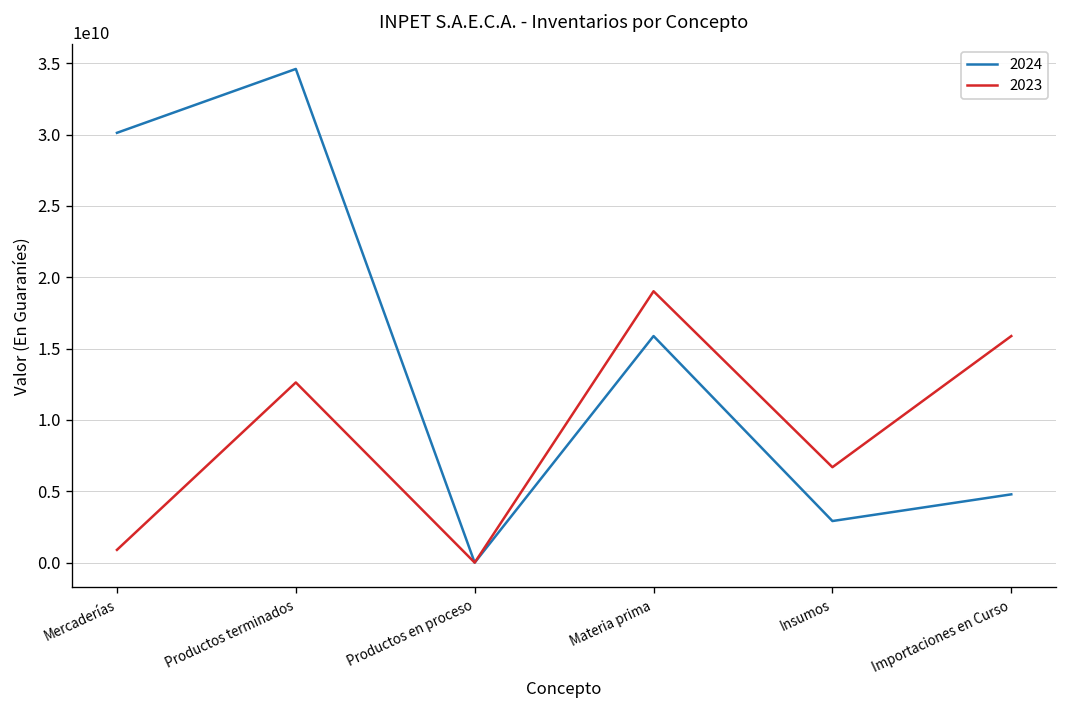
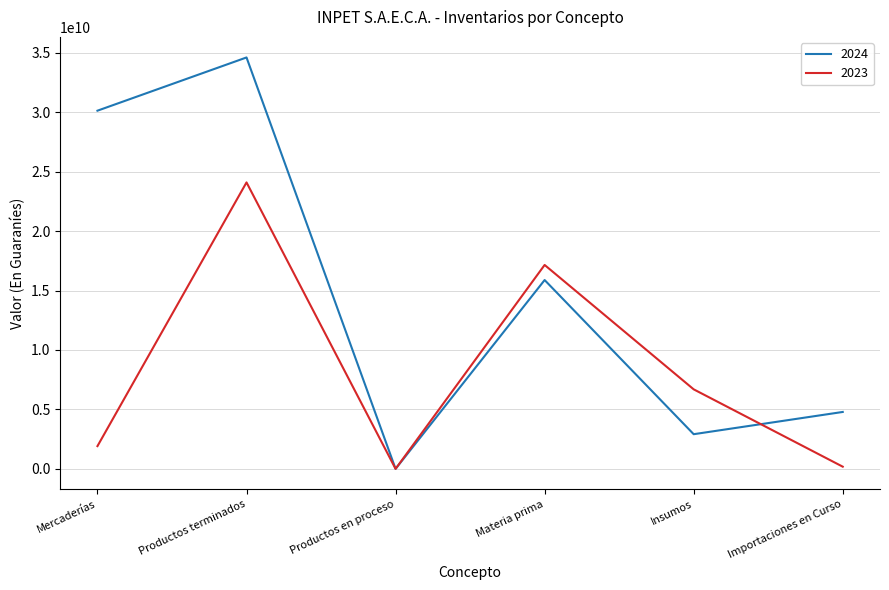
  {
    "2024": {
      "Mercaderías": 30100000000,
      "Productos terminados": 34600000000,
      "Materia prima": 15900000000,
      "Insumos": 2900000000,
      "Importaciones en Curso": 4800000000
    },
    "2023": {
-     "Mercaderías": 900000000,
-     "Productos terminados": 12600000000,
-     "Materia prima": 19000000000,
+     "Mercaderías": 1900000000,
+     "Productos terminados": 24100000000,
+     "Materia prima": 17200000000,
      "Insumos": 6700000000,
-     "Importaciones en Curso": 15900000000
+     "Importaciones en Curso": 200000000
    }
  }
